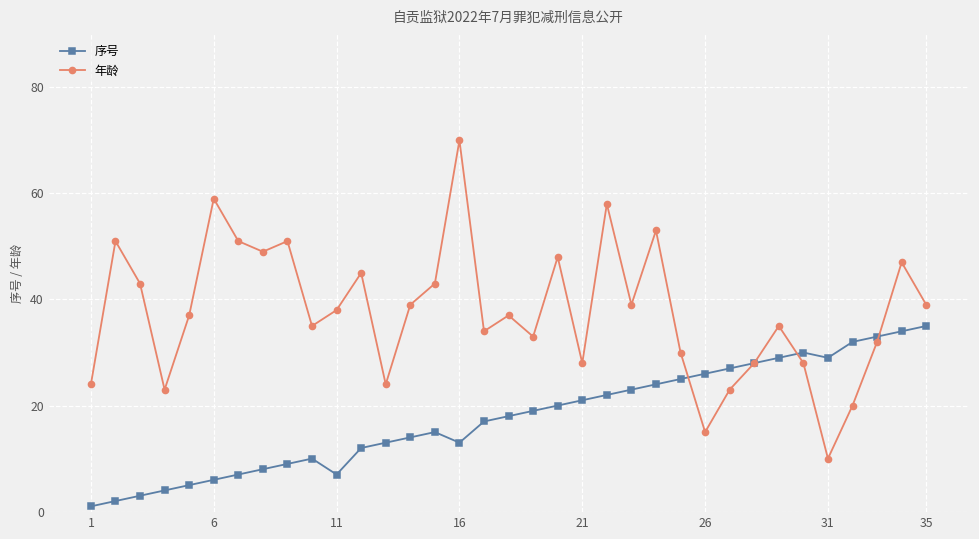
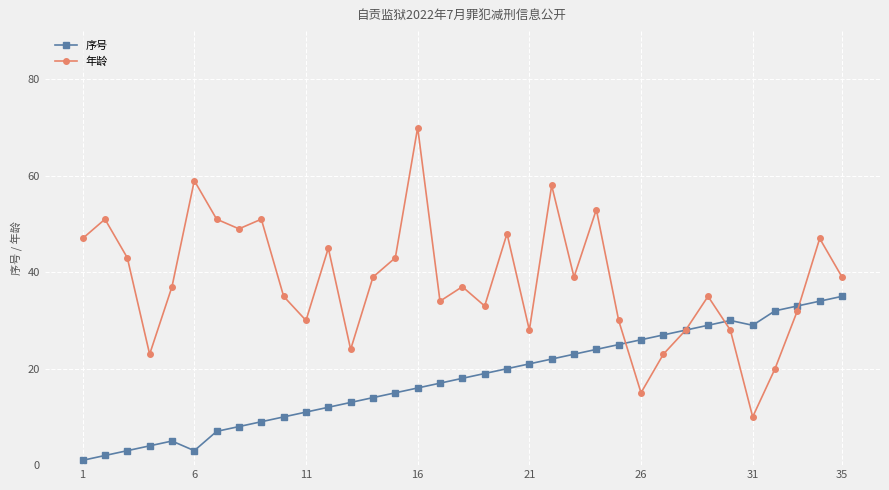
  {
    "序号": {
      "1": 1,
-     "6": 6,
-     "11": 7,
-     "16": 13,
+     "6": 3,
+     "11": 11,
+     "16": 16,
      "21": 21,
      "26": 26,
      "31": 29,
      "35": 35
    },
    "年龄": {
-     "1": 24,
+     "1": 47,
      "6": 59,
-     "11": 38,
+     "11": 30,
      "16": 70,
      "21": 28,
      "26": 15,
      "31": 10,
      "35": 39
    }
  }
